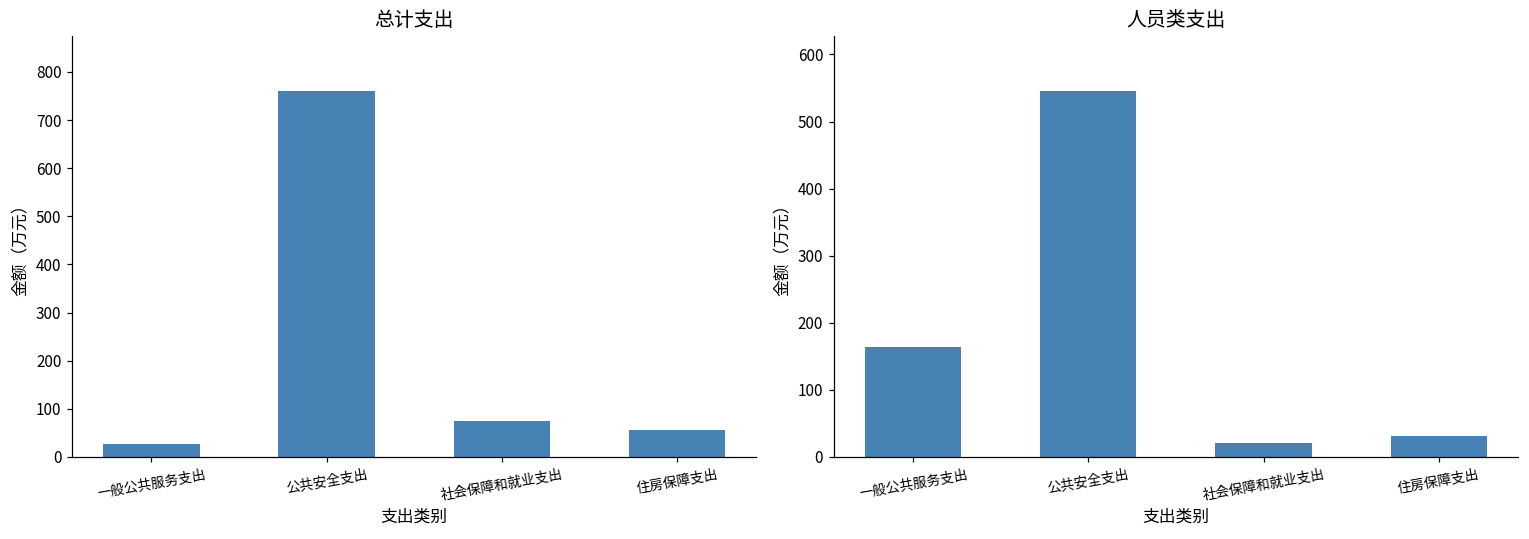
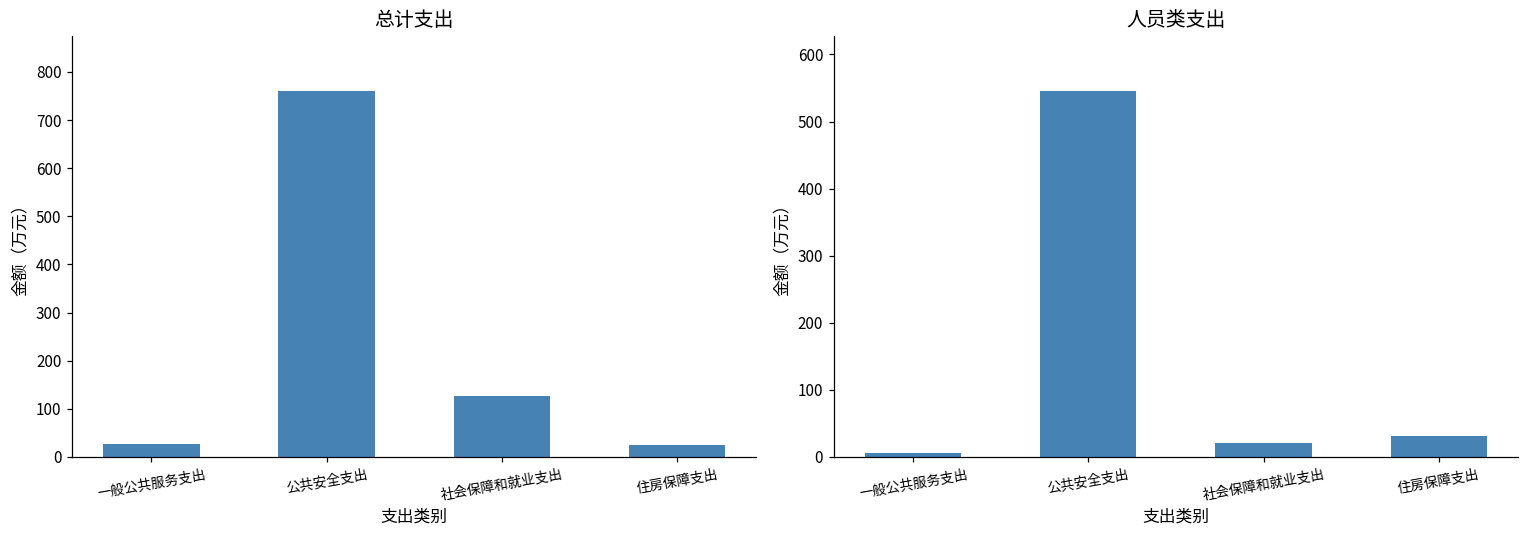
  {
    "总计支出": {
      "一般公共服务支出": 30,
      "公共安全支出": 760,
-     "社会保障和就业支出": 70,
-     "住房保障支出": 60
+     "社会保障和就业支出": 130,
+     "住房保障支出": 30
    },
    "人员类支出": {
-     "一般公共服务支出": 160,
+     "一般公共服务支出": 10,
      "公共安全支出": 550,
      "社会保障和就业支出": 20,
      "住房保障支出": 30
    }
  }
